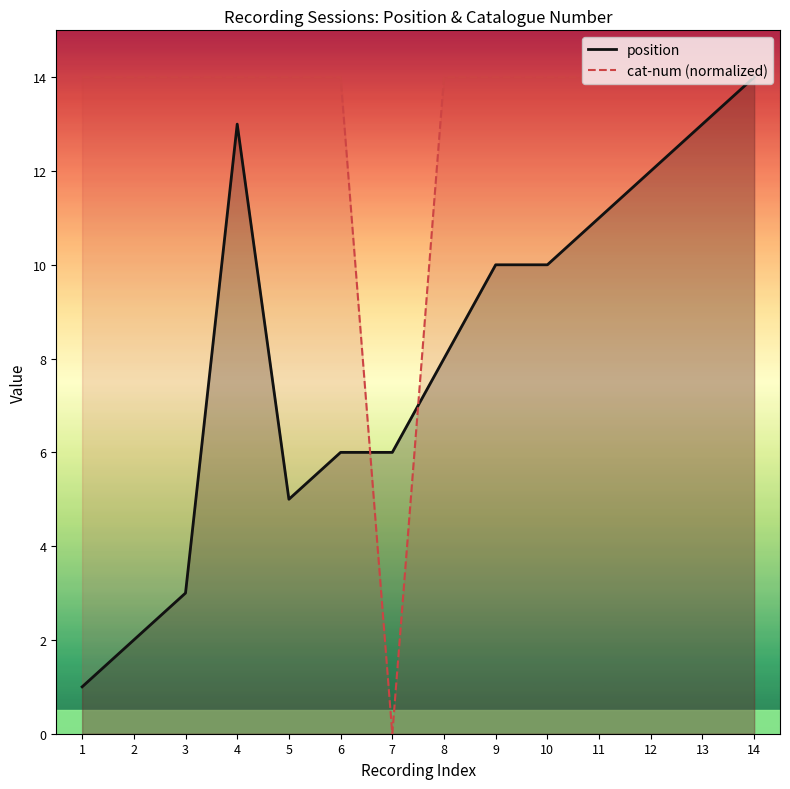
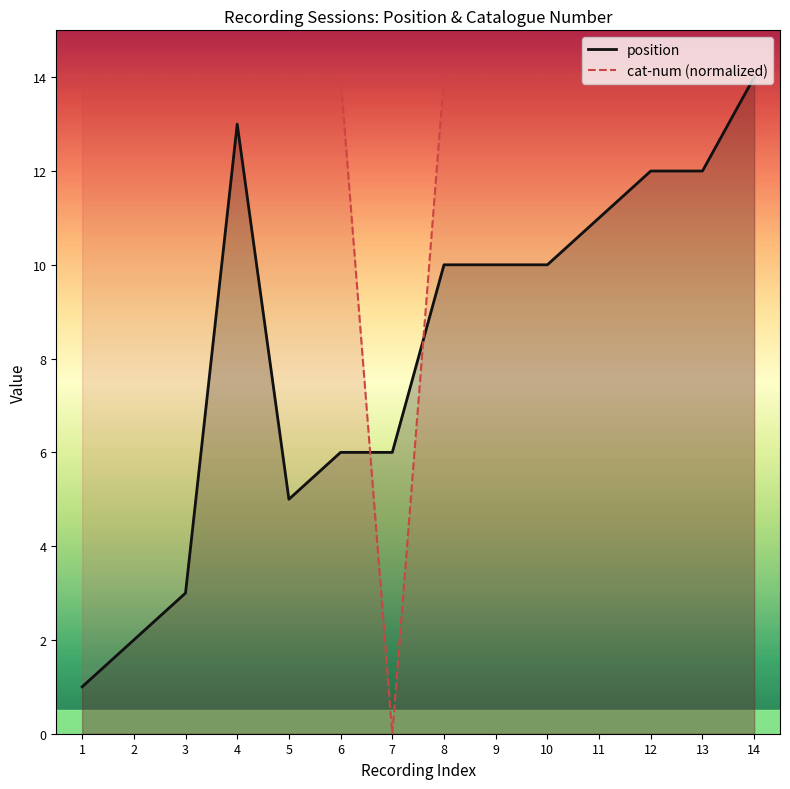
  {
    "position": {
      "1": 1,
      "2": 2,
      "3": 3,
      "4": 13,
      "5": 5,
      "6": 6,
      "7": 6,
-     "8": 8,
+     "8": 10,
      "9": 10,
      "10": 10,
      "11": 11,
      "12": 12,
-     "13": 13
+     "13": 12
    },
    "cat-num (normalized)": {
      "1": 14,
      "2": 14,
      "3": 14,
      "4": 14,
      "5": 14,
      "6": 14,
      "8": 14,
      "9": 14,
      "10": 14
    }
  }
